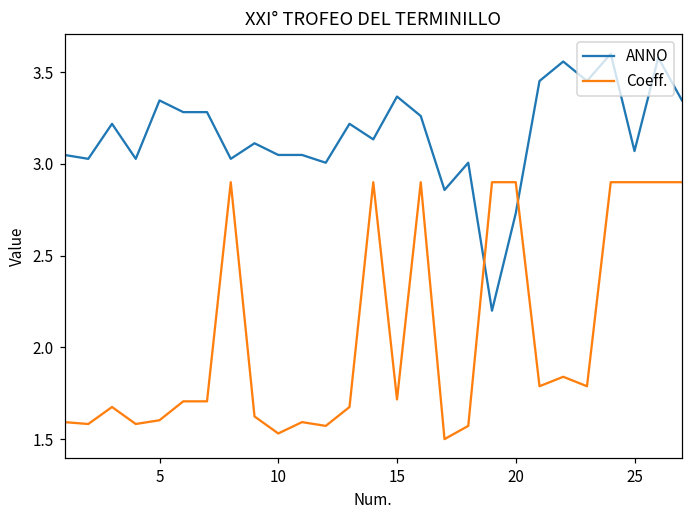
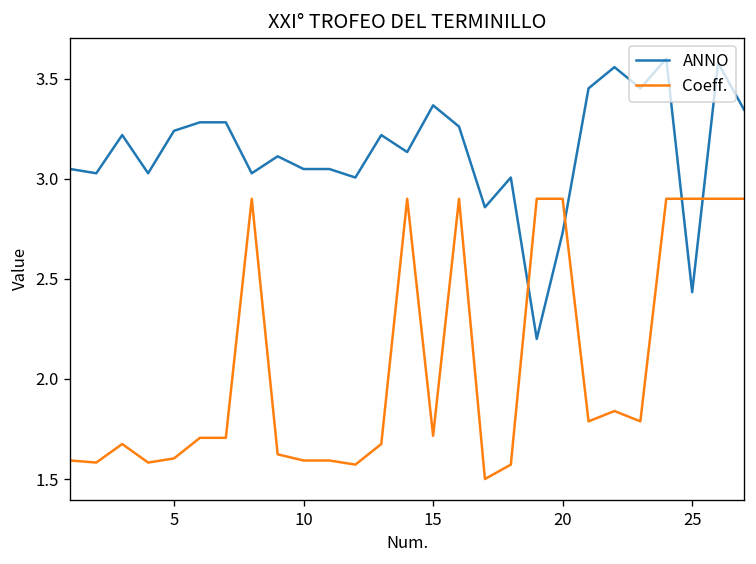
  {
    "ANNO": {
-     "5": 3.35,
+     "5": 3.24,
      "10": 3.05,
      "15": 3.37,
      "20": 2.73,
-     "25": 3.07
+     "25": 2.43
    },
    "Coeff.": {
      "5": 1.60,
-     "10": 1.53,
+     "10": 1.59,
      "15": 1.72,
      "20": 2.90,
      "25": 2.90
    }
  }
